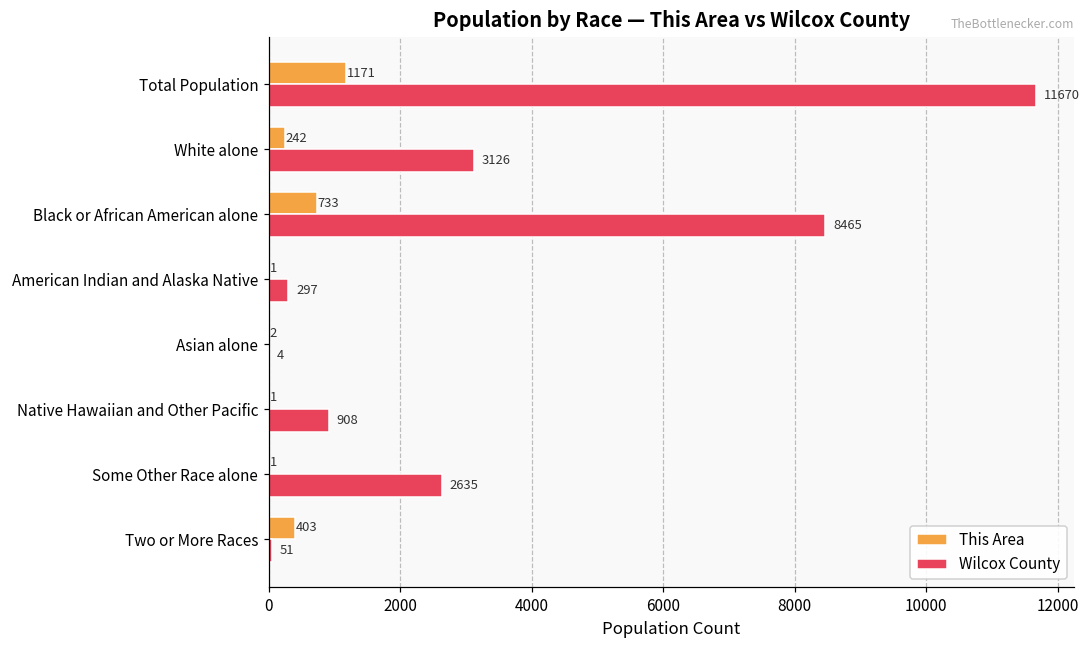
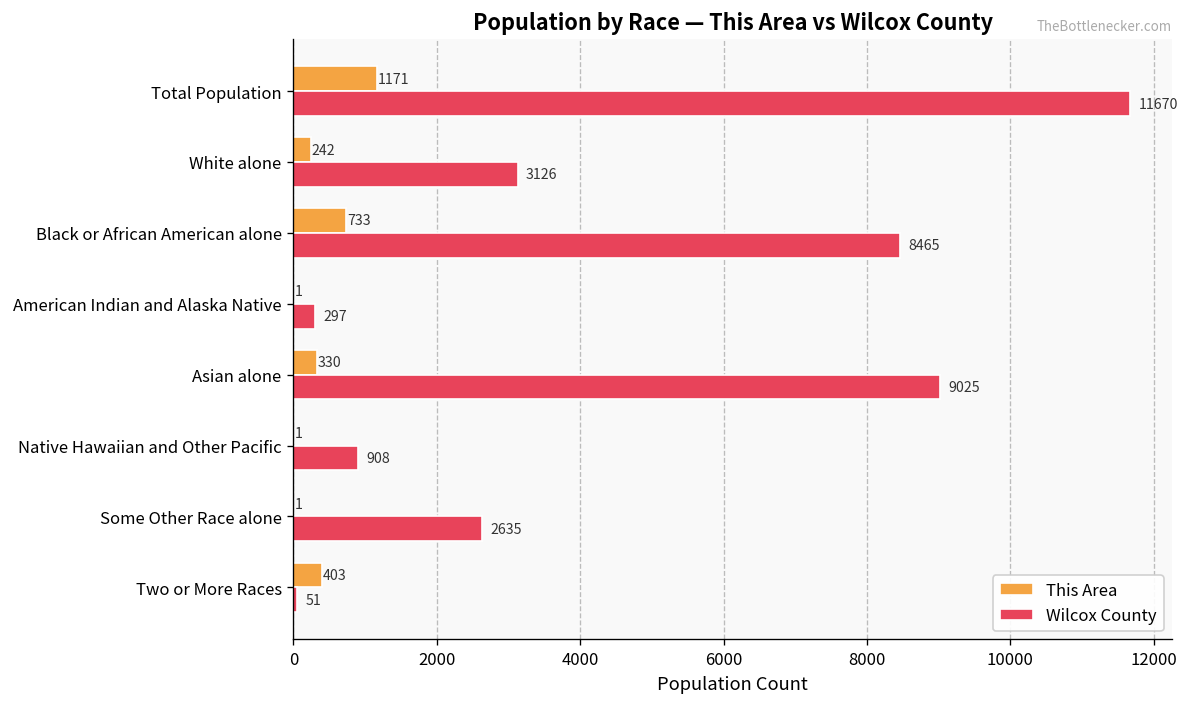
  {
    "This Area": {
      "Total Population": 1171,
      "White alone": 242,
      "Black or African American alone": 733,
      "American Indian and Alaska Native": 1,
-     "Asian alone": 2,
+     "Asian alone": 330,
      "Native Hawaiian and Other Pacific": 1,
      "Some Other Race alone": 1,
      "Two or More Races": 403
    },
    "Wilcox County": {
      "Total Population": 11670,
      "White alone": 3126,
      "Black or African American alone": 8465,
      "American Indian and Alaska Native": 297,
-     "Asian alone": 4,
+     "Asian alone": 9025,
      "Native Hawaiian and Other Pacific": 908,
      "Some Other Race alone": 2635,
      "Two or More Races": 51
    }
  }
